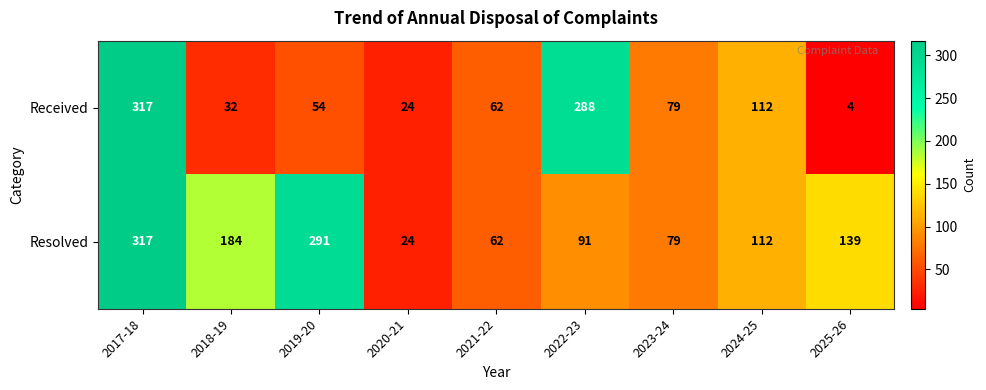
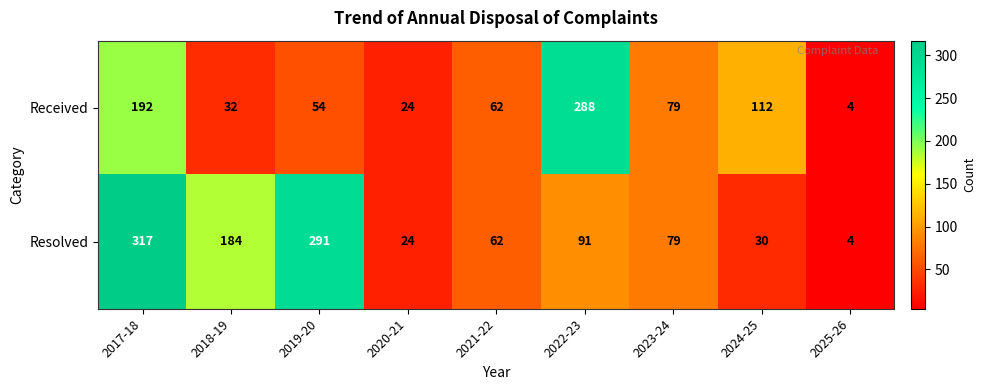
  {
    "Received": {
-     "2017-18": 317,
+     "2017-18": 192,
      "2018-19": 32,
      "2019-20": 54,
      "2020-21": 24,
      "2021-22": 62,
      "2022-23": 288,
      "2023-24": 79,
      "2024-25": 112
    },
    "Resolved": {
      "2017-18": 317,
      "2018-19": 184,
      "2019-20": 291,
      "2020-21": 24,
      "2021-22": 62,
      "2022-23": 91,
      "2023-24": 79,
-     "2024-25": 112,
-     "2025-26": 139
+     "2024-25": 30,
+     "2025-26": 4
    }
  }
